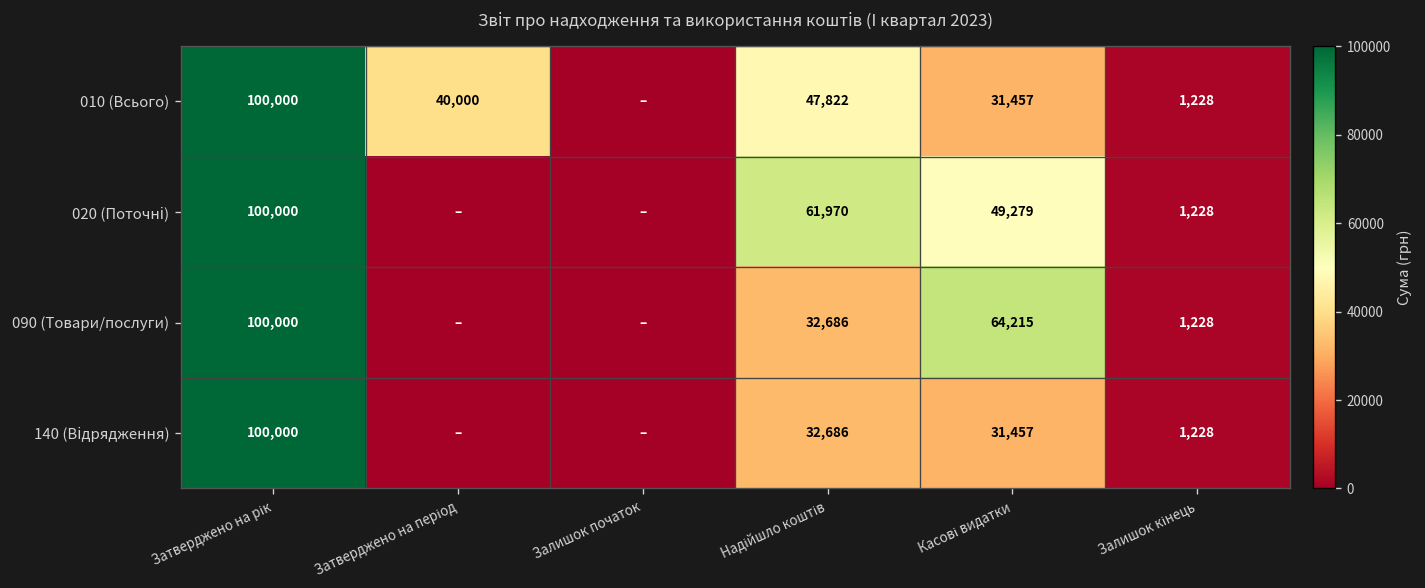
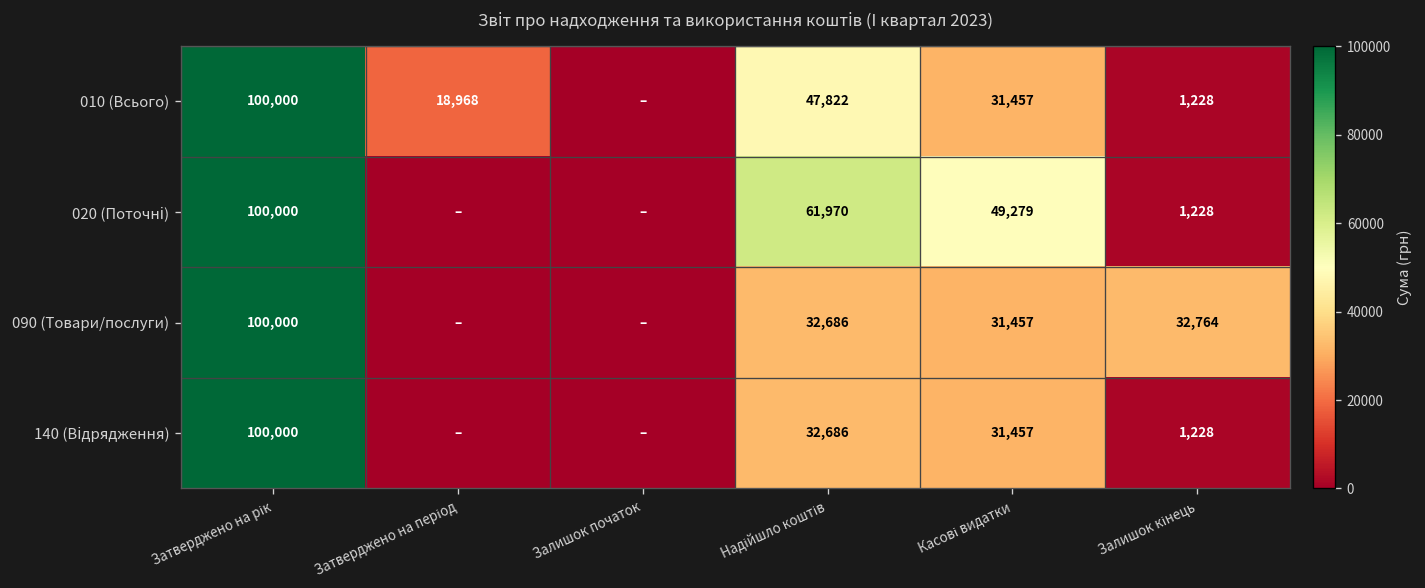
  {
    "010 (Всього)": {
      "Затверджено на рік": "100,000",
-     "Затверджено на період": "40,000",
+     "Затверджено на період": "18,968",
      "Надійшло коштів": "47,822",
      "Касові видатки": "31,457",
      "Залишок кінець": "1,228"
    },
    "020 (Поточні)": {
      "Затверджено на рік": "100,000",
      "Надійшло коштів": "61,970",
      "Касові видатки": "49,279",
      "Залишок кінець": "1,228"
    },
    "090 (Товари/послуги)": {
      "Затверджено на рік": "100,000",
      "Надійшло коштів": "32,686",
-     "Касові видатки": "64,215",
-     "Залишок кінець": "1,228"
+     "Касові видатки": "31,457",
+     "Залишок кінець": "32,764"
    },
    "140 (Відрядження)": {
      "Затверджено на рік": "100,000",
      "Надійшло коштів": "32,686",
      "Касові видатки": "31,457",
      "Залишок кінець": "1,228"
    }
  }
